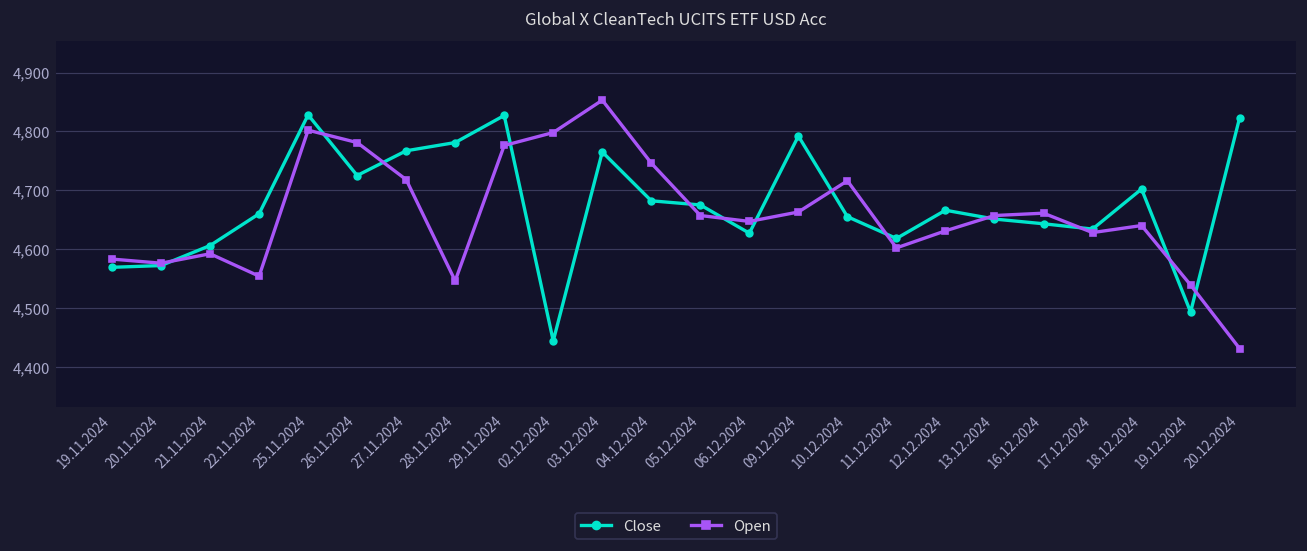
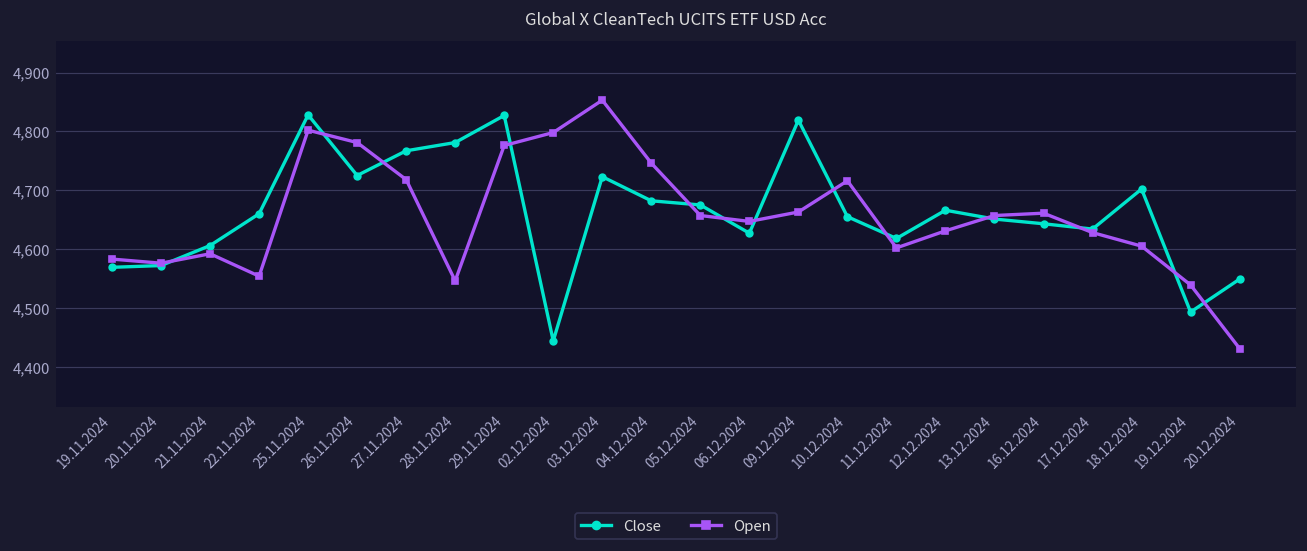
  {
    "Close": {
      "19.11.2024": "4,570",
      "21.11.2024": "4,610",
      "22.11.2024": "4,660",
      "25.11.2024": "4,830",
      "26.11.2024": "4,730",
      "27.11.2024": "4,770",
      "28.11.2024": "4,780",
      "29.11.2024": "4,830",
      "02.12.2024": "4,440",
-     "03.12.2024": "4,770",
+     "03.12.2024": "4,720",
      "04.12.2024": "4,680",
      "05.12.2024": "4,680",
      "06.12.2024": "4,630",
-     "09.12.2024": "4,790",
+     "09.12.2024": "4,820",
      "10.12.2024": "4,660",
      "11.12.2024": "4,620",
      "12.12.2024": "4,670",
      "13.12.2024": "4,650",
      "16.12.2024": "4,640",
      "17.12.2024": "4,630",
      "18.12.2024": "4,700",
      "19.12.2024": "4,490",
-     "20.12.2024": "4,820"
+     "20.12.2024": "4,550"
    },
    "Open": {
      "19.11.2024": "4,580",
      "21.11.2024": "4,590",
      "22.11.2024": "4,550",
      "25.11.2024": "4,800",
      "26.11.2024": "4,780",
      "27.11.2024": "4,720",
      "28.11.2024": "4,550",
      "29.11.2024": "4,780",
      "02.12.2024": "4,800",
      "03.12.2024": "4,850",
      "04.12.2024": "4,750",
      "05.12.2024": "4,660",
      "06.12.2024": "4,650",
      "09.12.2024": "4,660",
      "10.12.2024": "4,720",
      "11.12.2024": "4,600",
      "12.12.2024": "4,630",
      "13.12.2024": "4,660",
      "16.12.2024": "4,660",
      "17.12.2024": "4,630",
-     "18.12.2024": "4,640",
+     "18.12.2024": "4,610",
      "19.12.2024": "4,540",
      "20.12.2024": "4,430"
    }
  }
